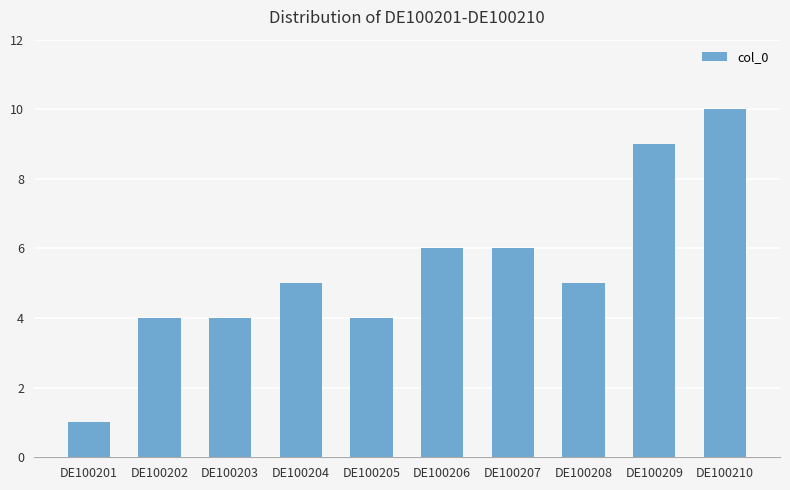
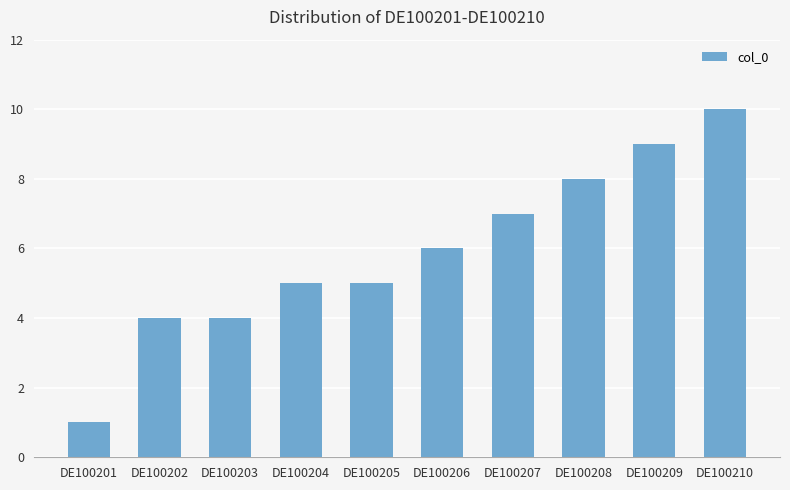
  {
    "DE100201": 1,
    "DE100202": 4,
    "DE100203": 4,
    "DE100204": 5,
-   "DE100205": 4,
+   "DE100205": 5,
    "DE100206": 6,
-   "DE100207": 6,
-   "DE100208": 5,
+   "DE100207": 7,
+   "DE100208": 8,
    "DE100209": 9,
    "DE100210": 10
  }
